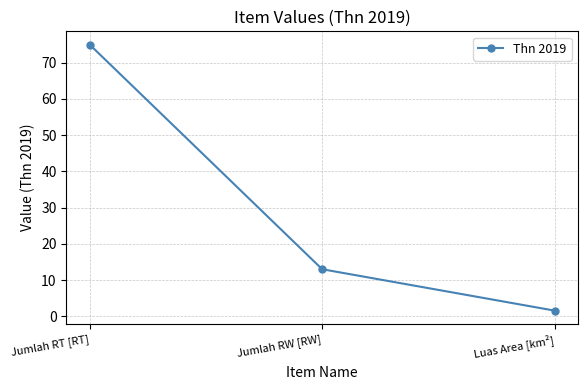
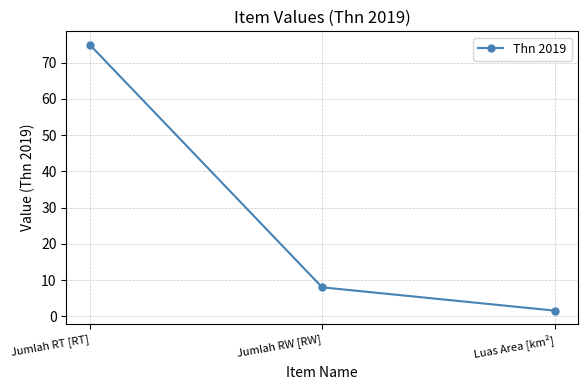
  {
    "Jumlah RT [RT]": 75,
-   "Jumlah RW [RW]": 13,
+   "Jumlah RW [RW]": 8,
    "Luas Area [km²]": 2
  }
